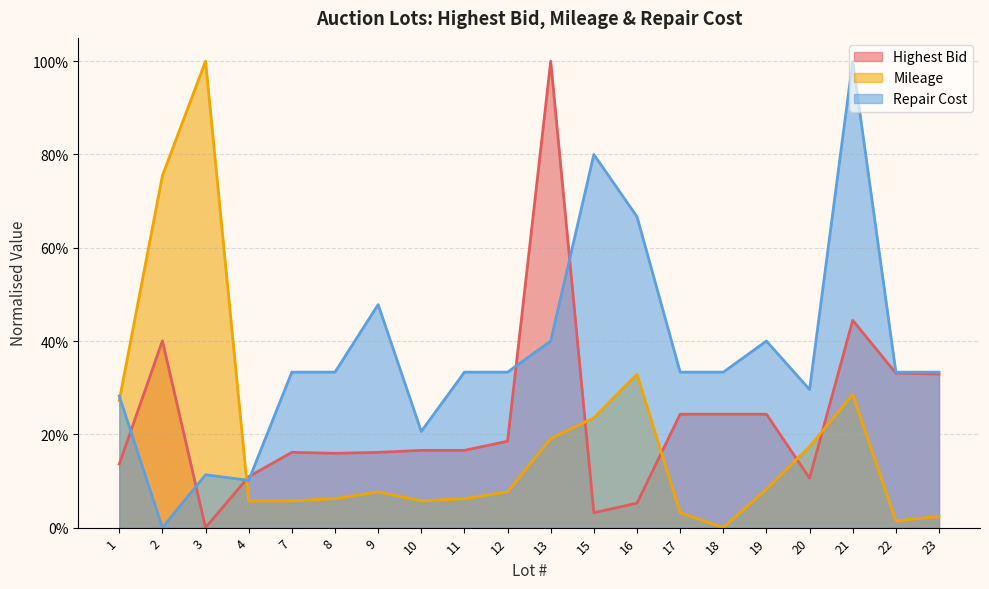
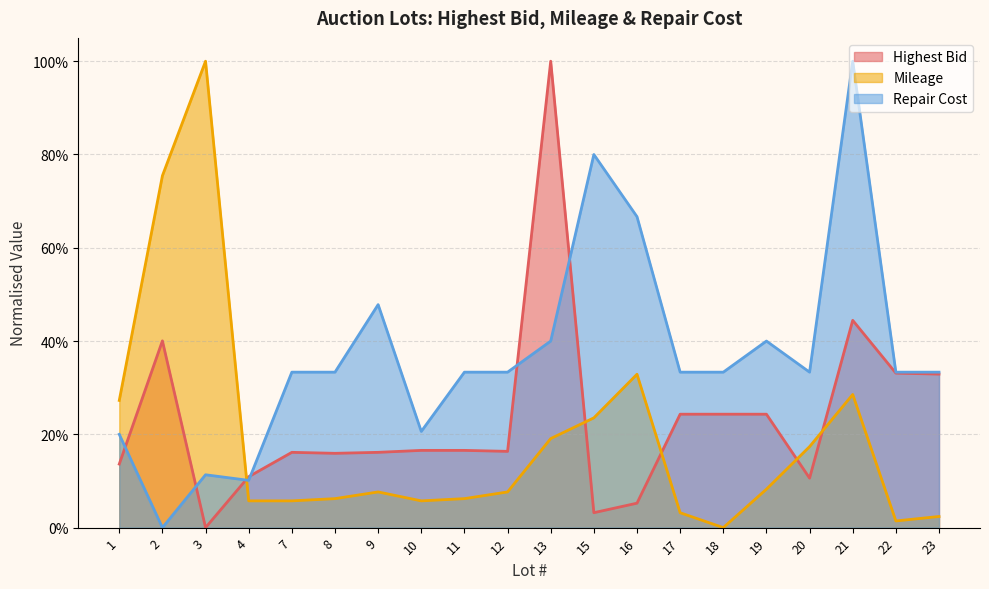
  {
    "Highest Bid": {
      "1": "14%",
      "2": "40%",
      "3": "0%",
      "4": "11%",
      "7": "16%",
      "8": "16%",
      "9": "16%",
      "10": "17%",
      "11": "17%",
-     "12": "19%",
+     "12": "16%",
      "13": "100%",
      "15": "3%",
      "16": "5%",
      "17": "24%",
      "18": "24%",
      "19": "24%",
      "20": "11%",
      "21": "44%"
    },
    "Mileage": {
      "1": "27%",
      "2": "75%",
      "3": "100%",
      "4": "6%",
      "7": "6%",
      "8": "6%",
      "9": "8%",
      "10": "6%",
      "11": "6%",
      "12": "8%",
      "13": "19%",
      "15": "24%",
      "16": "33%",
      "17": "3%",
      "18": "0%",
      "19": "8%",
      "20": "17%",
      "21": "29%",
      "22": "1%",
      "23": "2%"
    },
    "Repair Cost": {
-     "1": "28%",
+     "1": "20%",
      "2": "0%",
      "3": "11%",
      "4": "10%",
      "7": "33%",
      "8": "33%",
      "9": "48%",
      "10": "21%",
      "11": "33%",
      "12": "33%",
      "13": "40%",
      "15": "80%",
      "16": "67%",
      "17": "33%",
      "18": "33%",
      "19": "40%",
-     "20": "30%"
+     "20": "33%"
    }
  }
